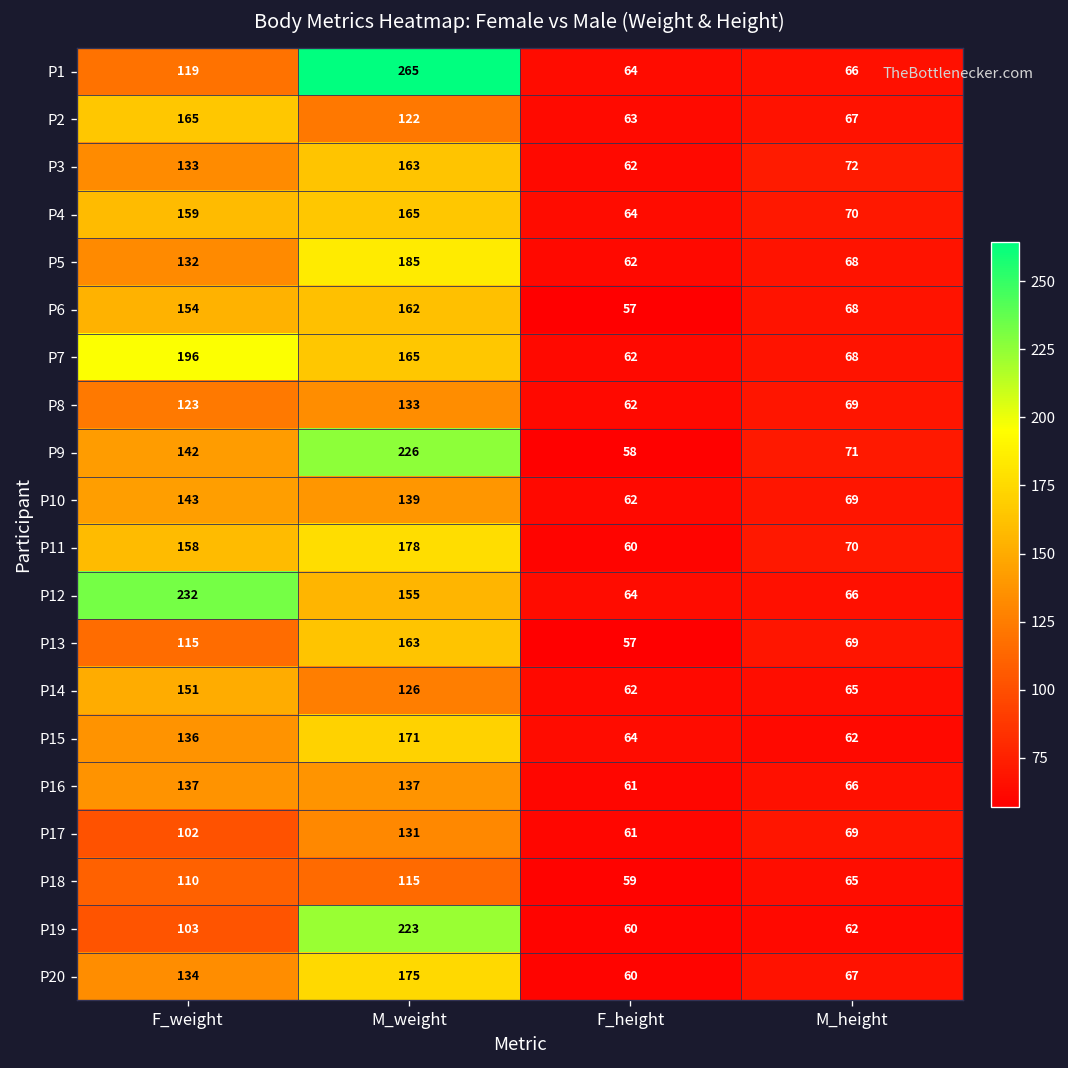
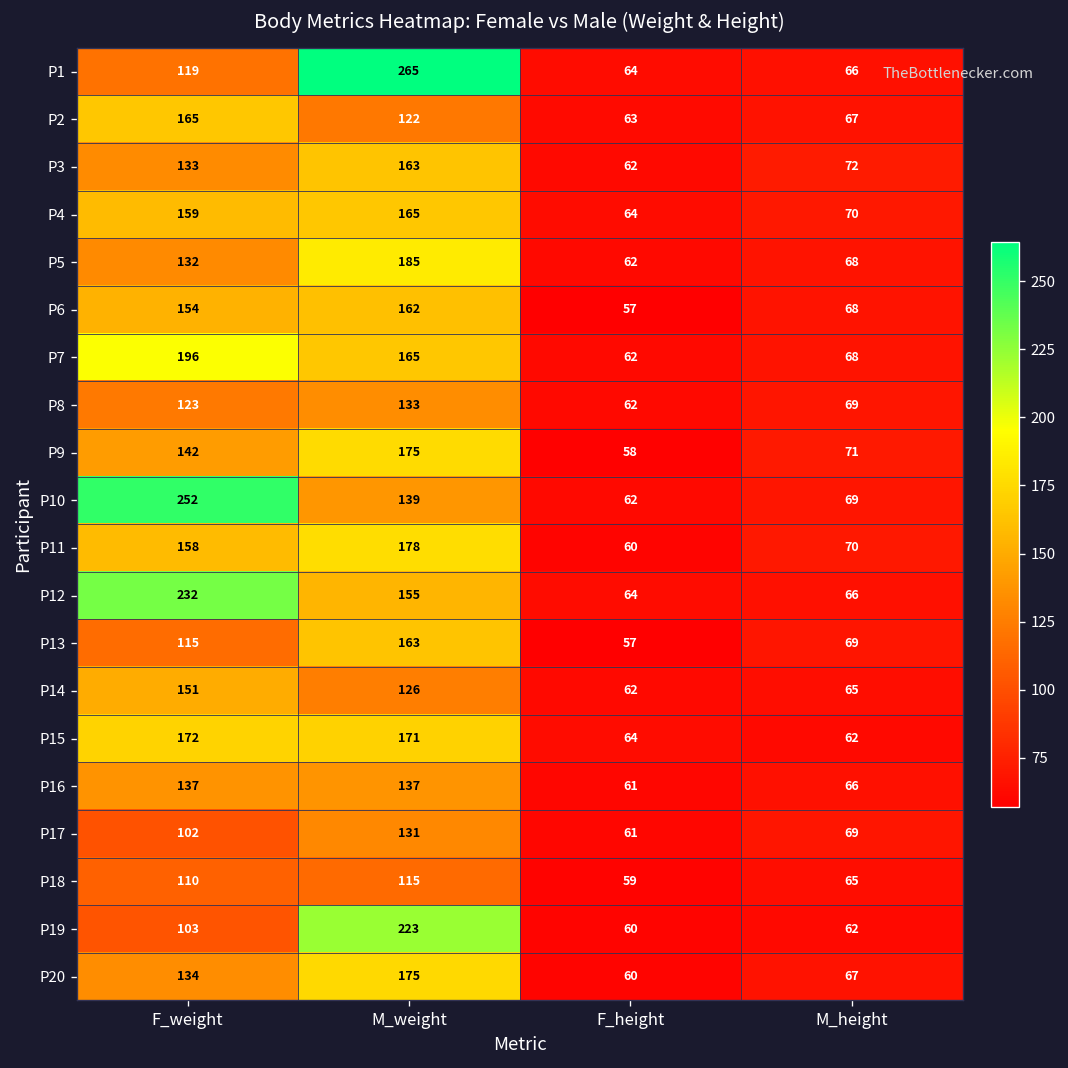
  {
    "P1": {
      "F_weight": 119,
      "M_weight": 265,
      "F_height": 64
    },
    "P2": {
      "F_weight": 165,
      "M_weight": 122,
      "F_height": 63,
      "M_height": 67
    },
    "P3": {
      "F_weight": 133,
      "M_weight": 163,
      "F_height": 62,
      "M_height": 72
    },
    "P4": {
      "F_weight": 159,
      "M_weight": 165,
      "F_height": 64,
      "M_height": 70
    },
    "P5": {
      "F_weight": 132,
      "M_weight": 185,
      "F_height": 62,
      "M_height": 68
    },
    "P6": {
      "F_weight": 154,
      "M_weight": 162,
      "F_height": 57,
      "M_height": 68
    },
    "P7": {
      "F_weight": 196,
      "M_weight": 165,
      "F_height": 62,
      "M_height": 68
    },
    "P8": {
      "F_weight": 123,
      "M_weight": 133,
      "F_height": 62,
      "M_height": 69
    },
    "P9": {
      "F_weight": 142,
-     "M_weight": 226,
+     "M_weight": 175,
      "F_height": 58,
      "M_height": 71
    },
    "P10": {
-     "F_weight": 143,
+     "F_weight": 252,
      "M_weight": 139,
      "F_height": 62,
      "M_height": 69
    },
    "P11": {
      "F_weight": 158,
      "M_weight": 178,
      "F_height": 60,
      "M_height": 70
    },
    "P12": {
      "F_weight": 232,
      "M_weight": 155,
      "F_height": 64,
      "M_height": 66
    },
    "P13": {
      "F_weight": 115,
      "M_weight": 163,
      "F_height": 57,
      "M_height": 69
    },
    "P14": {
      "F_weight": 151,
      "M_weight": 126,
      "F_height": 62,
      "M_height": 65
    },
    "P15": {
-     "F_weight": 136,
+     "F_weight": 172,
      "M_weight": 171,
      "F_height": 64,
      "M_height": 62
    },
    "P16": {
      "F_weight": 137,
      "M_weight": 137,
      "F_height": 61,
      "M_height": 66
    },
    "P17": {
      "F_weight": 102,
      "M_weight": 131,
      "F_height": 61,
      "M_height": 69
    },
    "P18": {
      "F_weight": 110,
      "M_weight": 115,
      "F_height": 59,
      "M_height": 65
    },
    "P19": {
      "F_weight": 103,
      "M_weight": 223,
      "F_height": 60,
      "M_height": 62
    },
    "P20": {
      "F_weight": 134,
      "M_weight": 175,
      "F_height": 60,
      "M_height": 67
    }
  }
